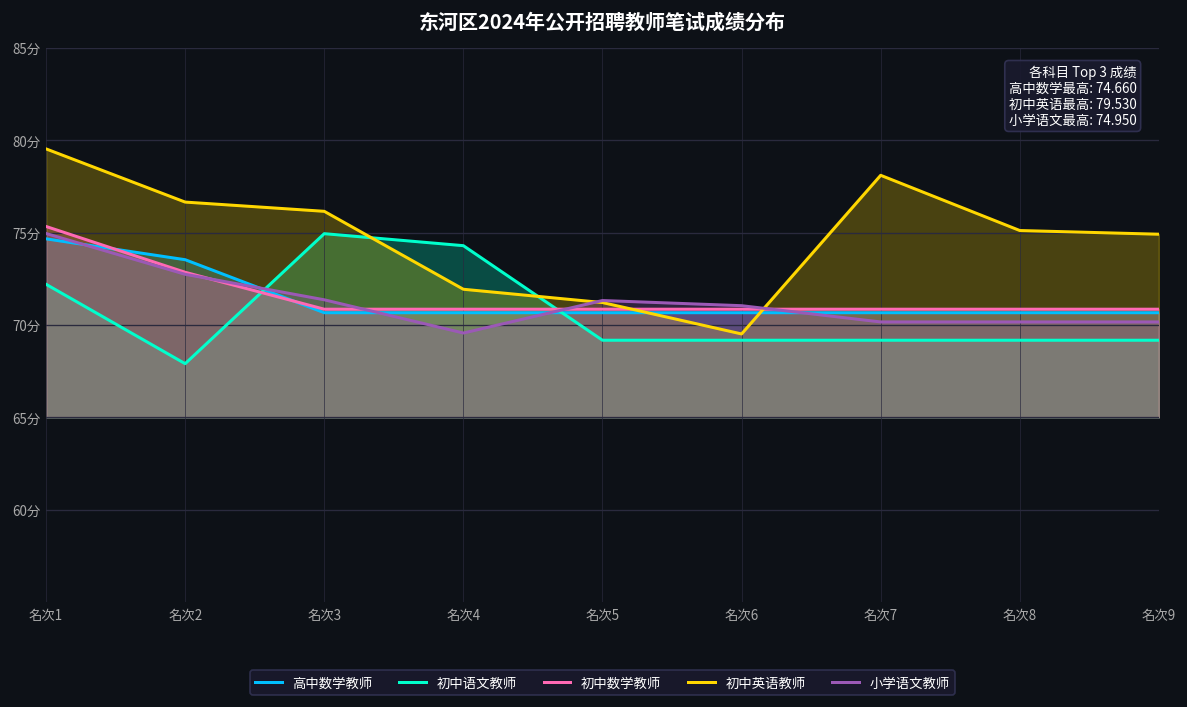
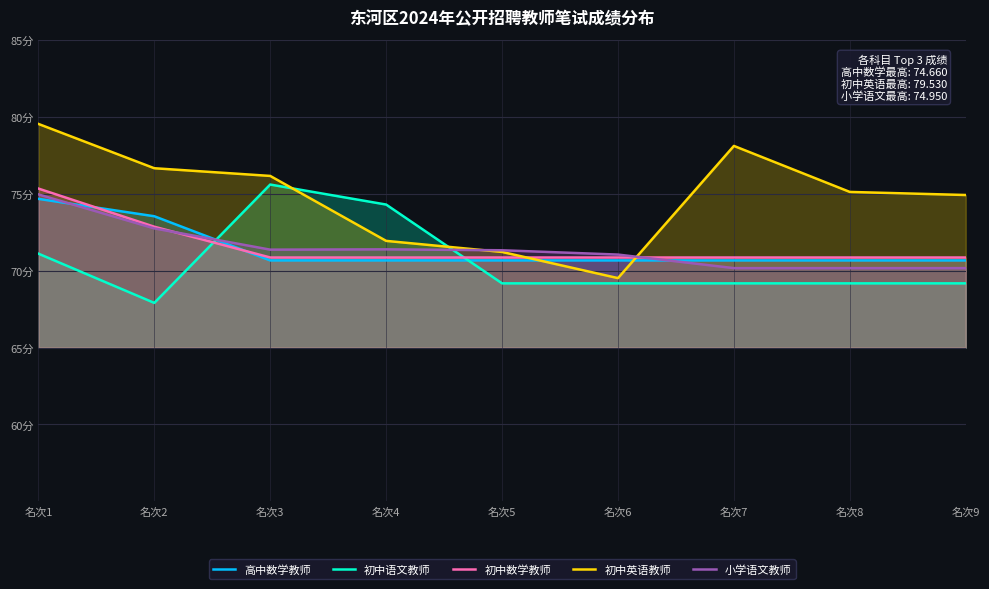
  {
    "高中数学教师": {
      "名次1": "74.7分",
      "名次2": "73.5分",
      "名次3": "70.7分",
      "名次4": "70.7分",
      "名次5": "70.7分",
      "名次6": "70.7分",
      "名次7": "70.7分",
      "名次8": "70.7分",
      "名次9": "70.7分"
    },
    "初中语文教师": {
-     "名次1": "72.2分",
+     "名次1": "71.1分",
      "名次2": "67.9分",
-     "名次3": "74.9分",
+     "名次3": "75.6分",
      "名次4": "74.3分",
      "名次5": "69.2分",
      "名次6": "69.2分",
      "名次7": "69.2分",
      "名次8": "69.2分",
      "名次9": "69.2分"
    },
    "初中数学教师": {
      "名次1": "75.3分",
      "名次3": "70.9分",
      "名次4": "70.9分",
      "名次5": "70.9分",
      "名次6": "70.9分",
      "名次7": "70.9分",
      "名次8": "70.9分",
      "名次9": "70.9分"
    },
    "初中英语教师": {
      "名次1": "79.5分",
      "名次2": "76.7分",
      "名次3": "76.2分",
      "名次4": "71.9分",
      "名次6": "69.5分",
      "名次7": "78.1分",
      "名次8": "75.1分",
      "名次9": "74.9分"
    },
    "小学语文教师": {
      "名次1": "75.0分",
      "名次3": "71.4分",
-     "名次4": "69.6分",
+     "名次4": "71.4分",
      "名次6": "71.0分",
      "名次7": "70.2分",
      "名次8": "70.2分",
      "名次9": "70.2分"
    }
  }
